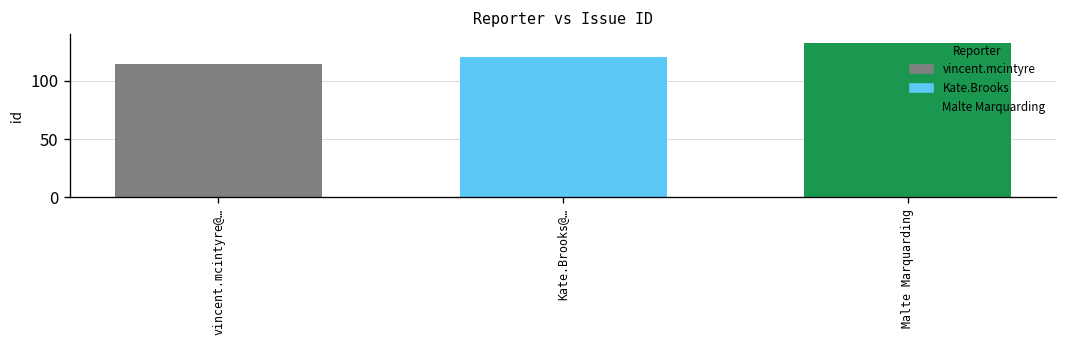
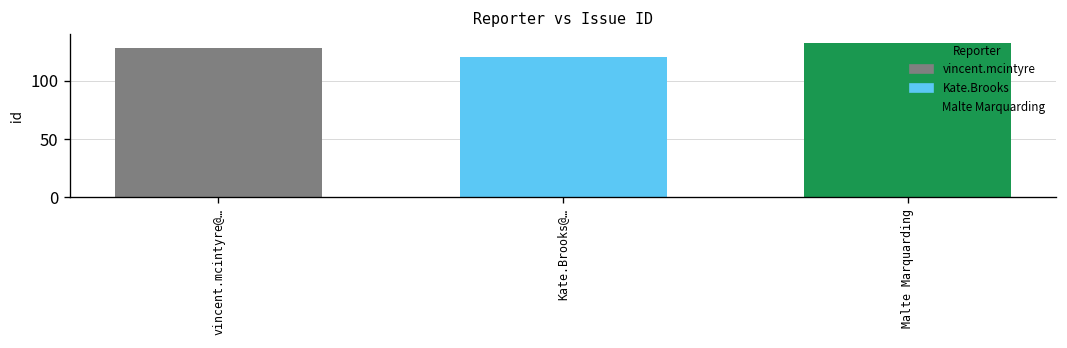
  {
-   "vincent.mcintyre@…": 110,
+   "vincent.mcintyre@…": 130,
    "Kate.Brooks@…": 120,
    "Malte Marquarding": 130
  }
